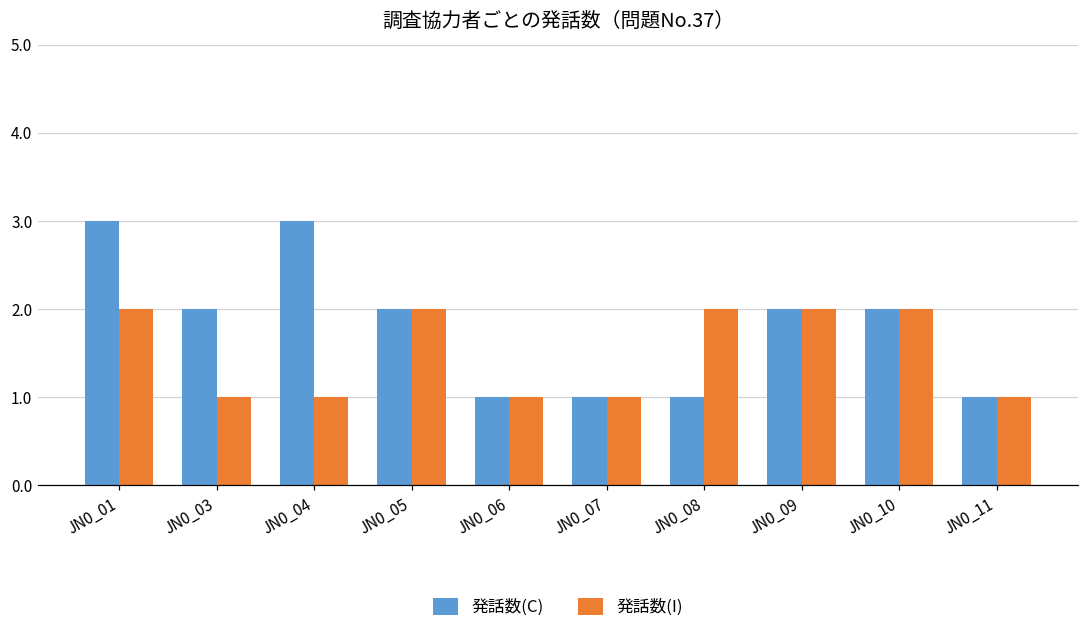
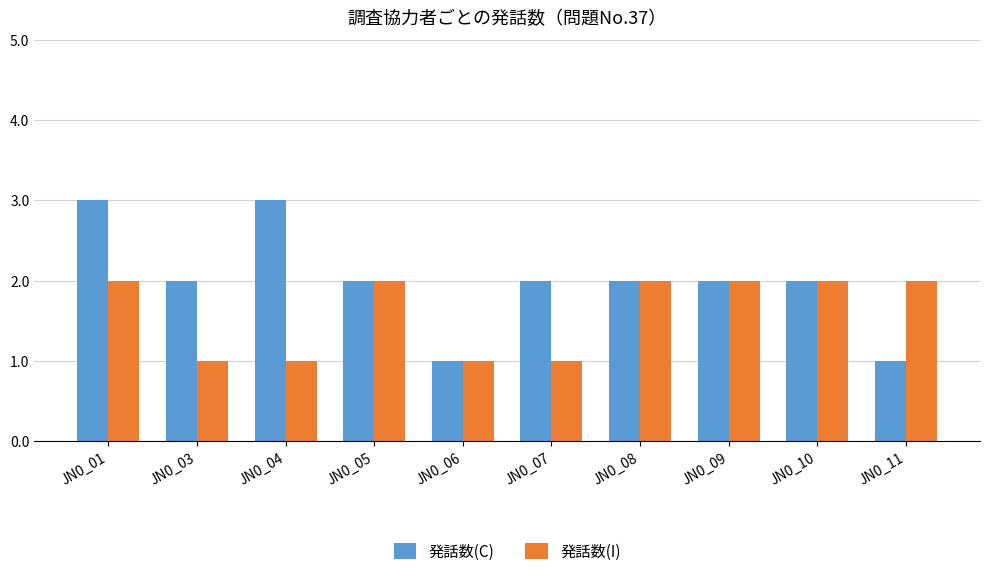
  {
    "発話数(C)": {
      "JN0_01": 3,
      "JN0_03": 2,
      "JN0_04": 3,
      "JN0_05": 2,
      "JN0_06": 1,
-     "JN0_07": 1,
-     "JN0_08": 1,
+     "JN0_07": 2,
+     "JN0_08": 2,
      "JN0_09": 2,
      "JN0_10": 2,
      "JN0_11": 1
    },
    "発話数(I)": {
      "JN0_01": 2,
      "JN0_03": 1,
      "JN0_04": 1,
      "JN0_05": 2,
      "JN0_06": 1,
      "JN0_07": 1,
      "JN0_08": 2,
      "JN0_09": 2,
      "JN0_10": 2,
-     "JN0_11": 1
+     "JN0_11": 2
    }
  }
